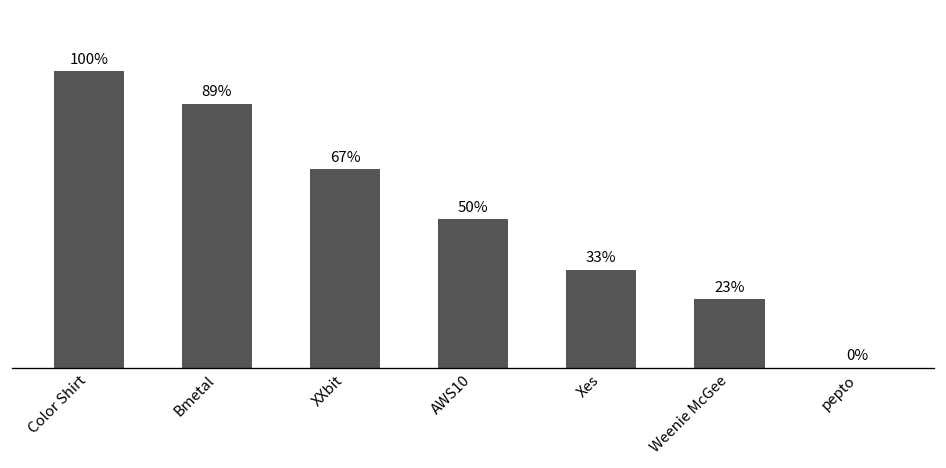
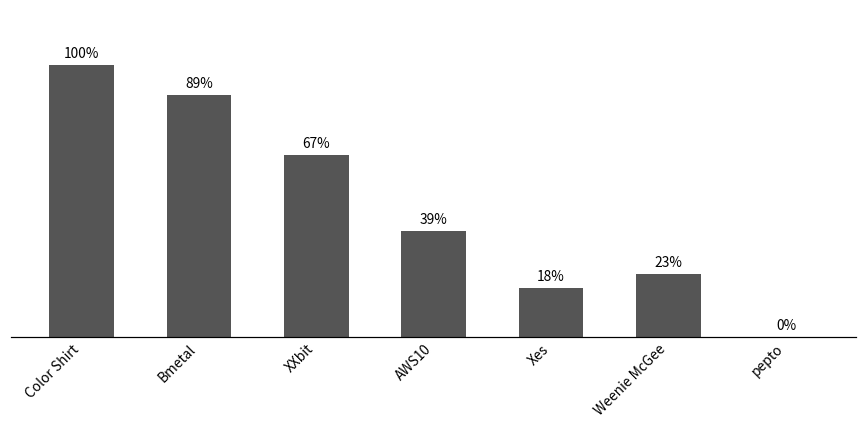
  {
    "Color Shirt": "100%",
    "Bmetal": "89%",
    "XXbit": "67%",
-   "AWS10": "50%",
-   "Xes": "33%",
+   "AWS10": "39%",
+   "Xes": "18%",
    "Weenie McGee": "23%",
    "pepto": "0%"
  }
